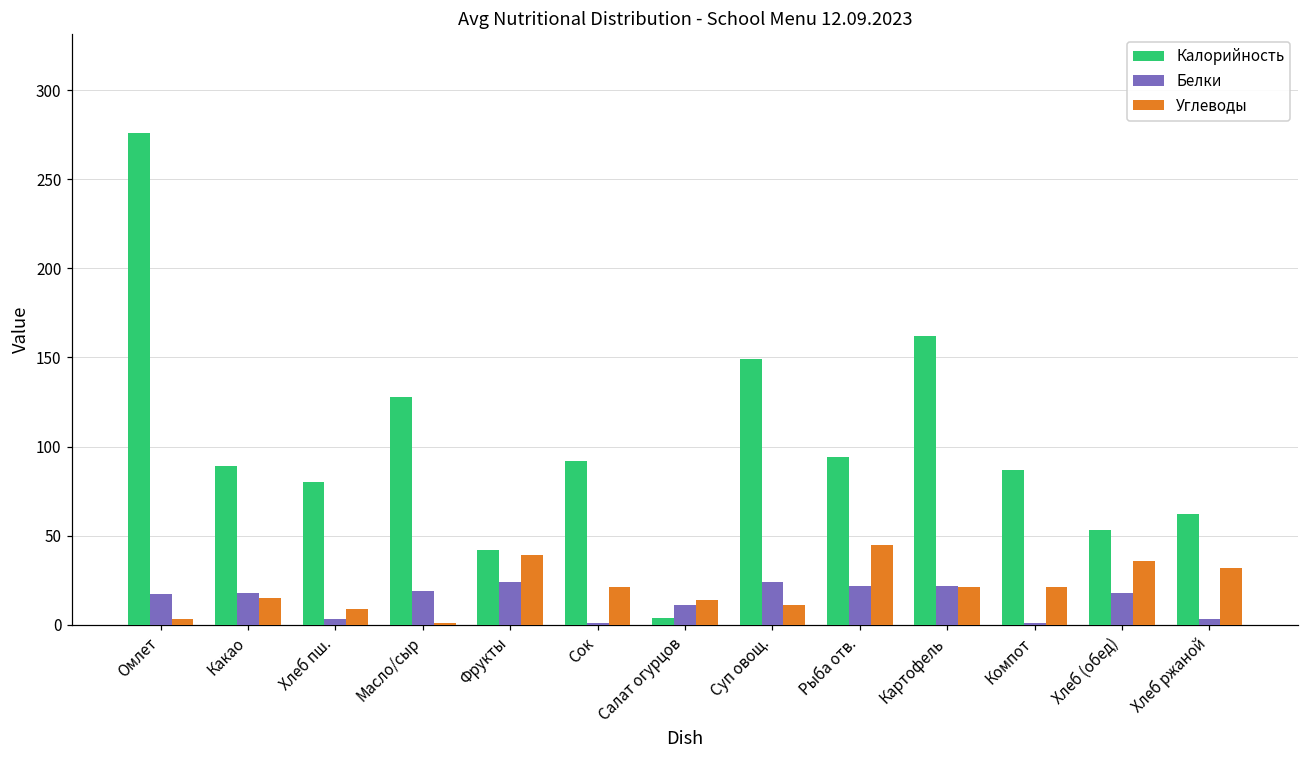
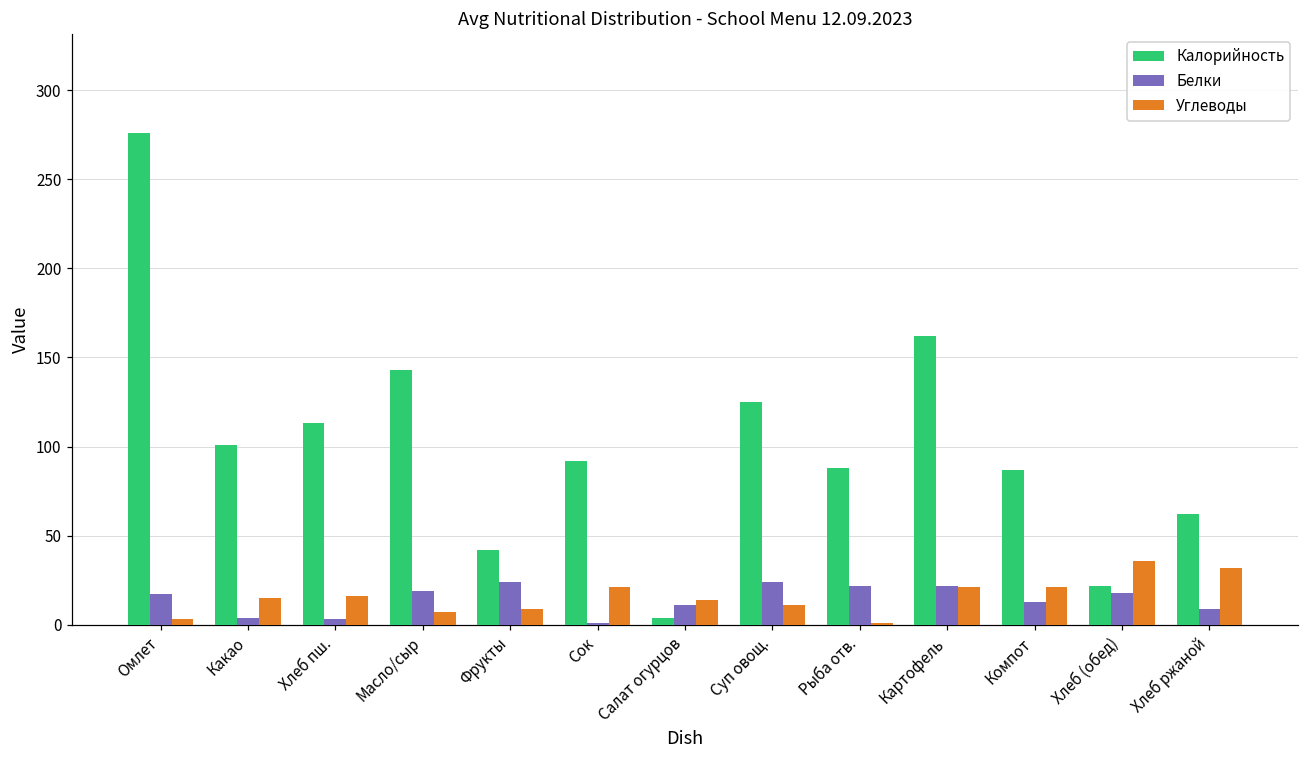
  {
    "Калорийность": {
      "Омлет": 276,
-     "Какао": 89,
-     "Хлеб пш.": 80,
-     "Масло/сыр": 128,
+     "Какао": 101,
+     "Хлеб пш.": 113,
+     "Масло/сыр": 143,
      "Фрукты": 42,
      "Сок": 92,
      "Салат огурцов": 4,
-     "Суп овощ.": 149,
-     "Рыба отв.": 94,
+     "Суп овощ.": 125,
+     "Рыба отв.": 88,
      "Картофель": 162,
      "Компот": 87,
-     "Хлеб (обед)": 53,
+     "Хлеб (обед)": 22,
      "Хлеб ржаной": 62
    },
    "Белки": {
      "Омлет": 17,
-     "Какао": 18,
+     "Какао": 4,
      "Хлеб пш.": 3,
      "Масло/сыр": 19,
      "Фрукты": 24,
      "Салат огурцов": 11,
      "Суп овощ.": 24,
      "Рыба отв.": 22,
      "Картофель": 22,
-     "Компот": 1,
+     "Компот": 13,
      "Хлеб (обед)": 18,
-     "Хлеб ржаной": 3
+     "Хлеб ржаной": 9
    },
    "Углеводы": {
      "Омлет": 3,
      "Какао": 15,
-     "Хлеб пш.": 9,
-     "Масло/сыр": 1,
-     "Фрукты": 39,
+     "Хлеб пш.": 16,
+     "Масло/сыр": 7,
+     "Фрукты": 9,
      "Сок": 21,
      "Салат огурцов": 14,
      "Суп овощ.": 11,
-     "Рыба отв.": 45,
+     "Рыба отв.": 1,
      "Картофель": 21,
      "Компот": 21,
      "Хлеб (обед)": 36,
      "Хлеб ржаной": 32
    }
  }
